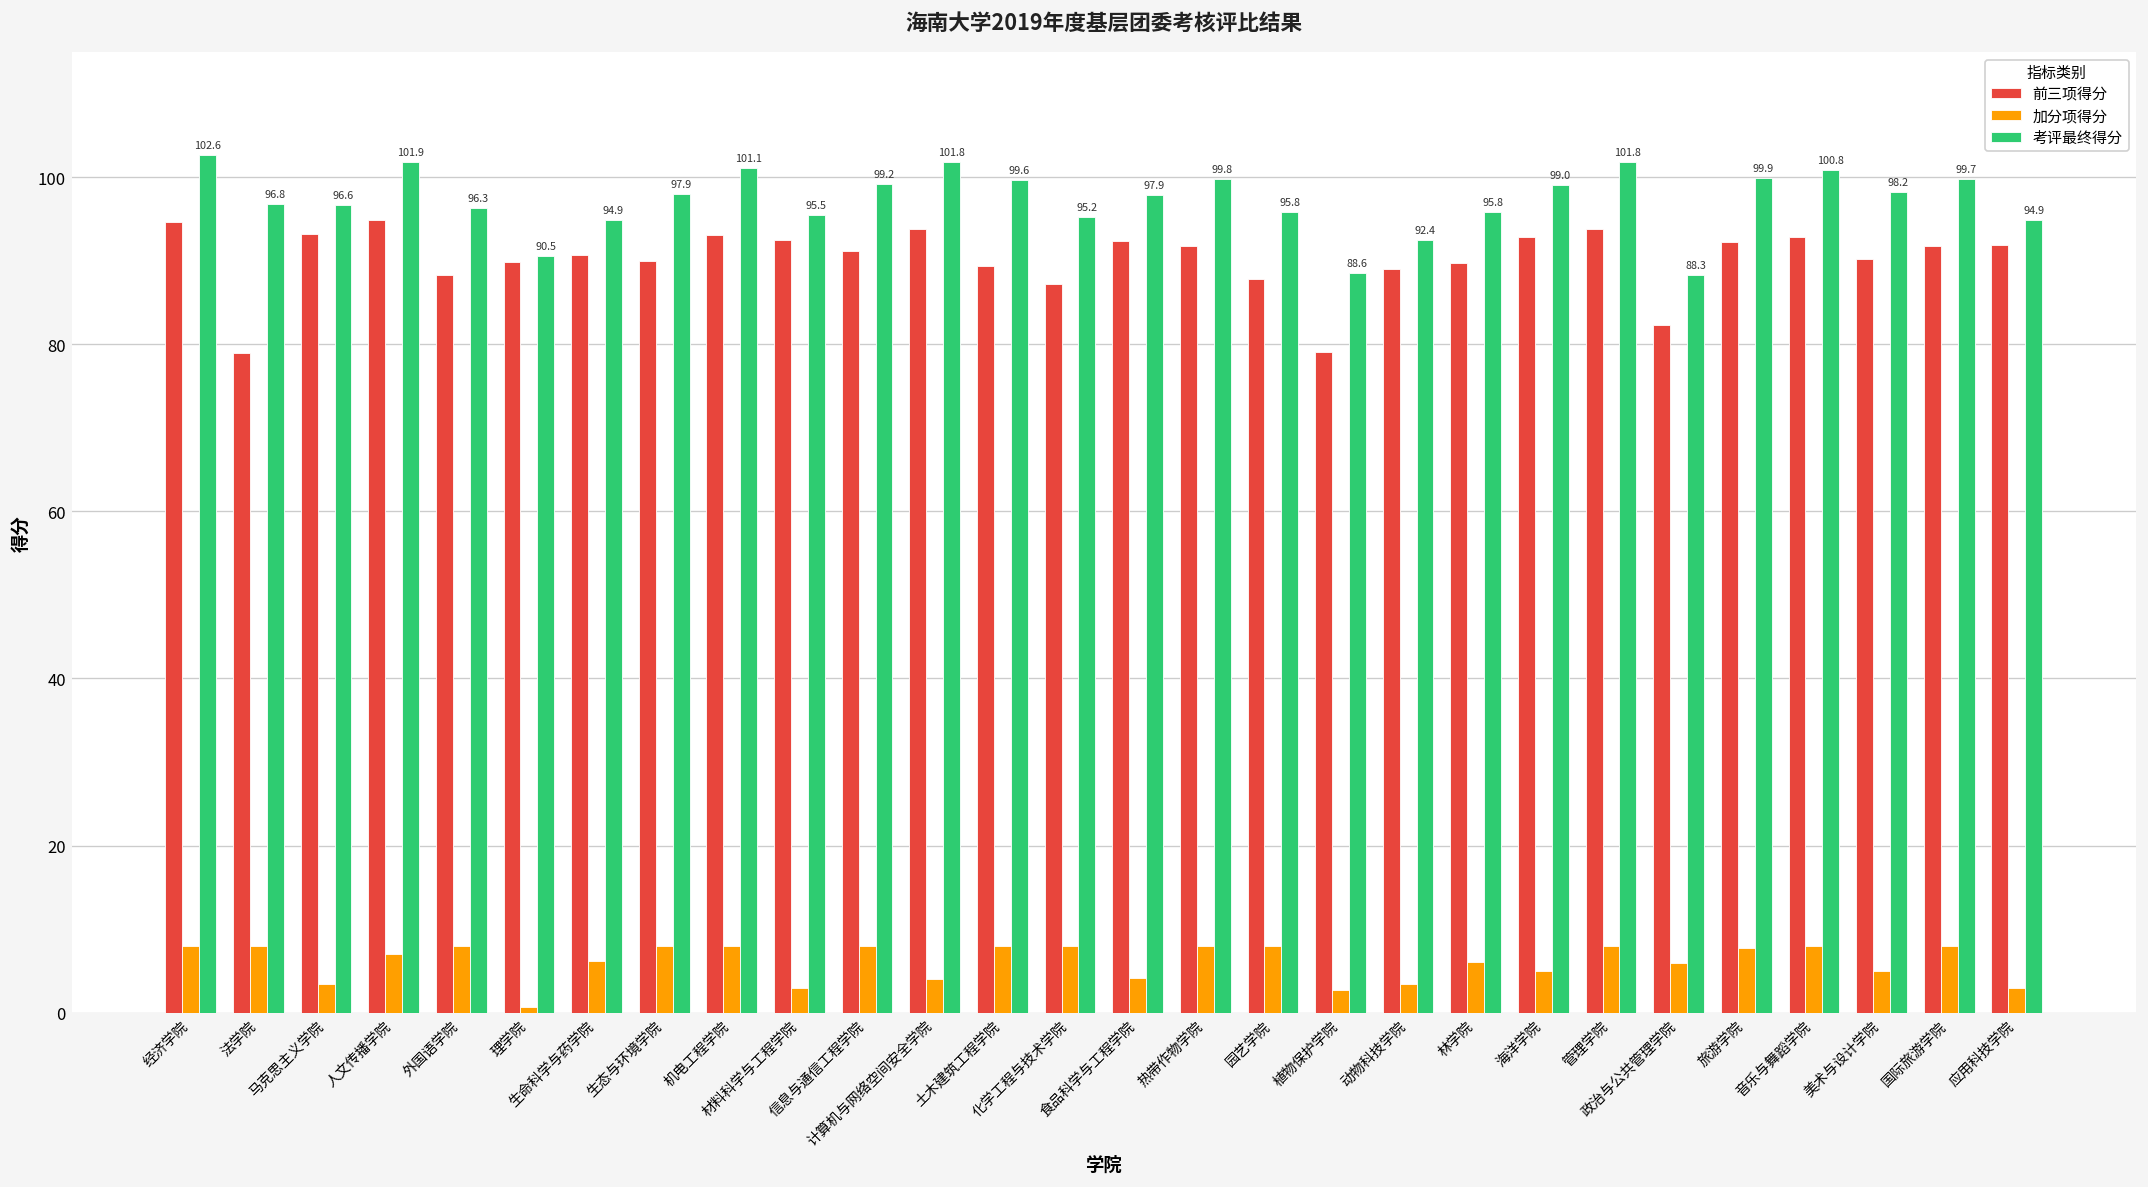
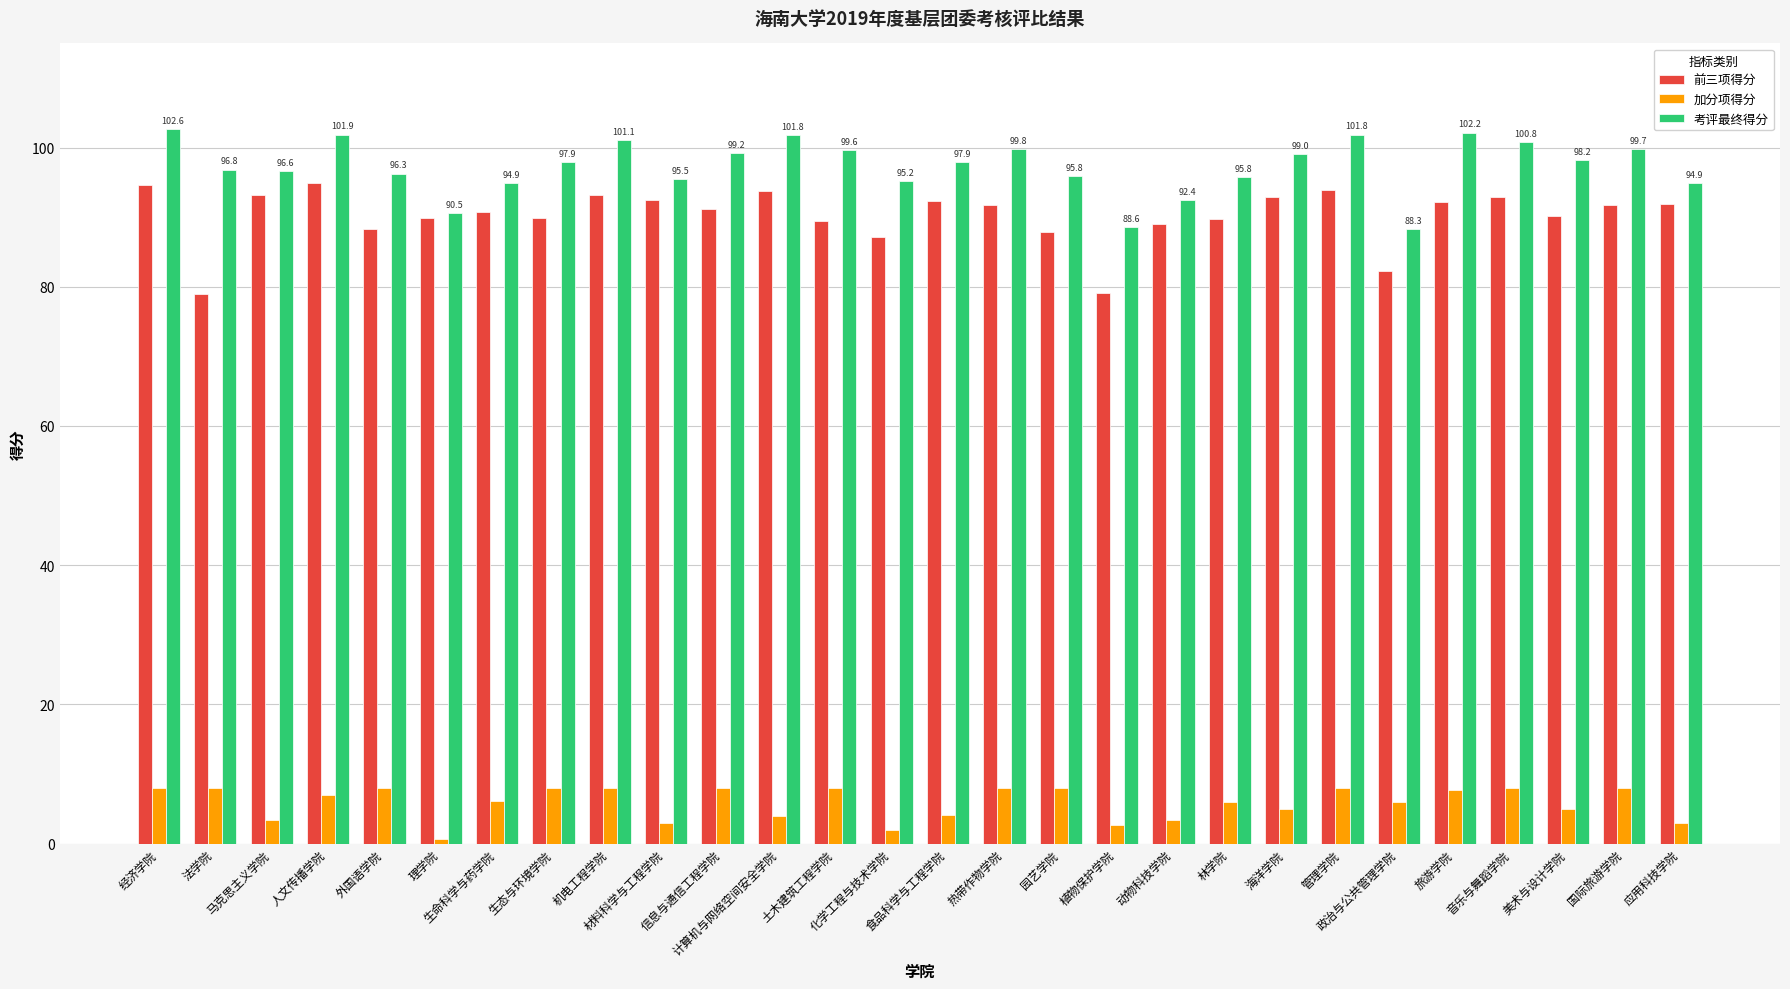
  {
    "前三项得分": {
      "经济学院": 95,
      "法学院": 79,
      "马克思主义学院": 93,
      "人文传播学院": 95,
      "外国语学院": 88,
      "理学院": 90,
      "生命科学与药学院": 91,
      "生态与环境学院": 90,
      "机电工程学院": 93,
      "材料科学与工程学院": 92,
      "信息与通信工程学院": 91,
      "计算机与网络空间安全学院": 94,
      "土木建筑工程学院": 89,
      "化学工程与技术学院": 87,
      "食品科学与工程学院": 92,
      "热带作物学院": 92,
      "园艺学院": 88,
      "植物保护学院": 79,
      "动物科技学院": 89,
      "林学院": 90,
      "海洋学院": 93,
      "管理学院": 94,
      "政治与公共管理学院": 82,
      "旅游学院": 92,
      "音乐与舞蹈学院": 93,
      "美术与设计学院": 90,
      "国际旅游学院": 92,
      "应用科技学院": 92
    },
    "加分项得分": {
      "经济学院": 8,
      "法学院": 8,
      "马克思主义学院": 3,
      "人文传播学院": 7,
      "外国语学院": 8,
      "理学院": 1,
      "生命科学与药学院": 6,
      "生态与环境学院": 8,
      "机电工程学院": 8,
      "材料科学与工程学院": 3,
      "信息与通信工程学院": 8,
      "计算机与网络空间安全学院": 4,
      "土木建筑工程学院": 8,
-     "化学工程与技术学院": 8,
+     "化学工程与技术学院": 2,
      "食品科学与工程学院": 4,
      "热带作物学院": 8,
      "园艺学院": 8,
      "植物保护学院": 3,
      "动物科技学院": 3,
      "林学院": 6,
      "海洋学院": 5,
      "管理学院": 8,
      "政治与公共管理学院": 6,
      "旅游学院": 8,
      "音乐与舞蹈学院": 8,
      "美术与设计学院": 5,
      "国际旅游学院": 8,
      "应用科技学院": 3
    },
    "考评最终得分": {
      "经济学院": 102.6,
      "法学院": 96.8,
      "马克思主义学院": 96.6,
      "人文传播学院": 101.9,
      "外国语学院": 96.3,
      "理学院": 90.5,
      "生命科学与药学院": 94.9,
      "生态与环境学院": 97.9,
      "机电工程学院": 101.1,
      "材料科学与工程学院": 95.5,
      "信息与通信工程学院": 99.2,
      "计算机与网络空间安全学院": 101.8,
      "土木建筑工程学院": 99.6,
      "化学工程与技术学院": 95.2,
      "食品科学与工程学院": 97.9,
      "热带作物学院": 99.8,
      "园艺学院": 95.8,
      "植物保护学院": 88.6,
      "动物科技学院": 92.4,
      "林学院": 95.8,
      "海洋学院": 99.0,
      "管理学院": 101.8,
      "政治与公共管理学院": 88.3,
-     "旅游学院": 99.9,
+     "旅游学院": 102.2,
      "音乐与舞蹈学院": 100.8,
      "美术与设计学院": 98.2,
      "国际旅游学院": 99.7,
      "应用科技学院": 94.9
    }
  }
